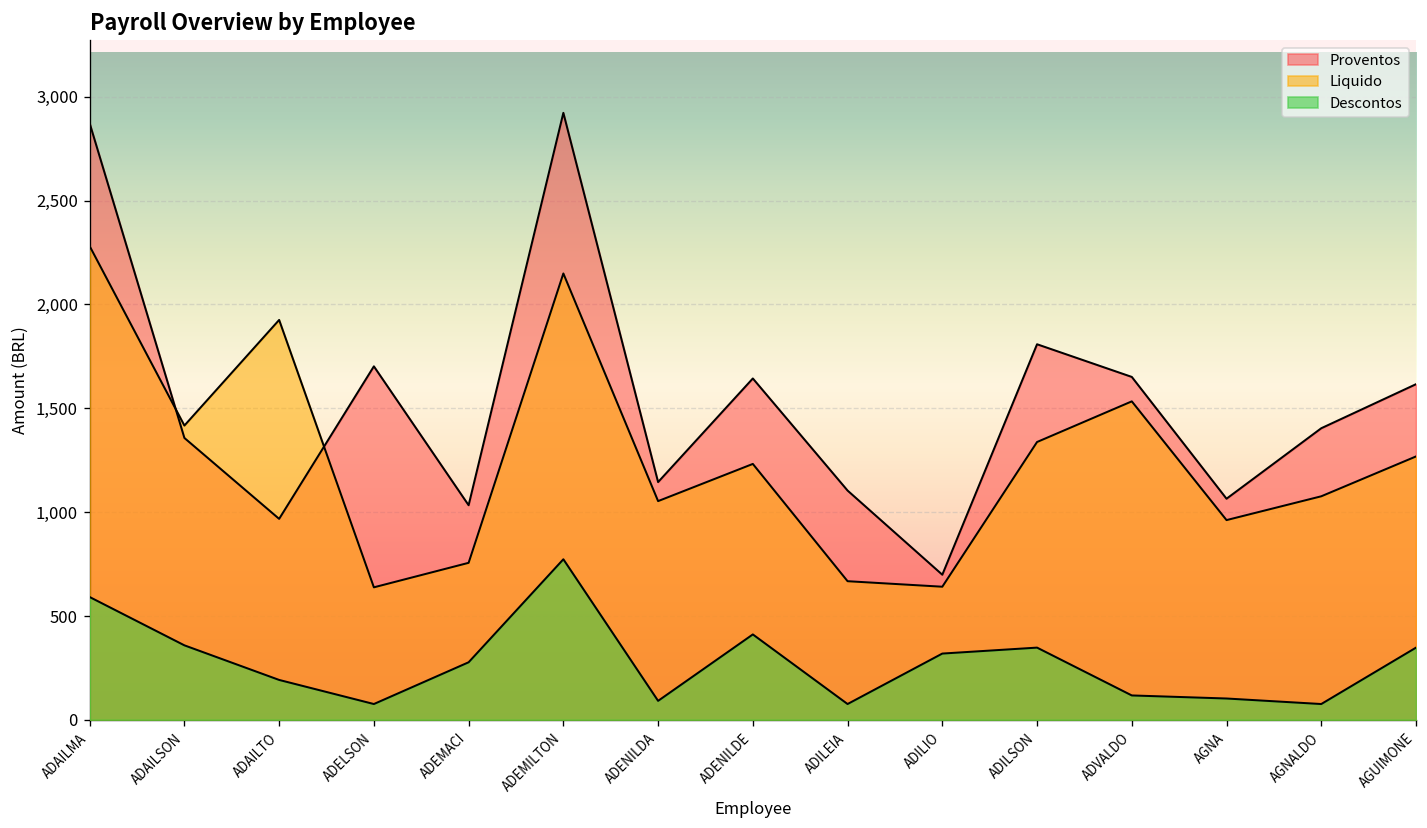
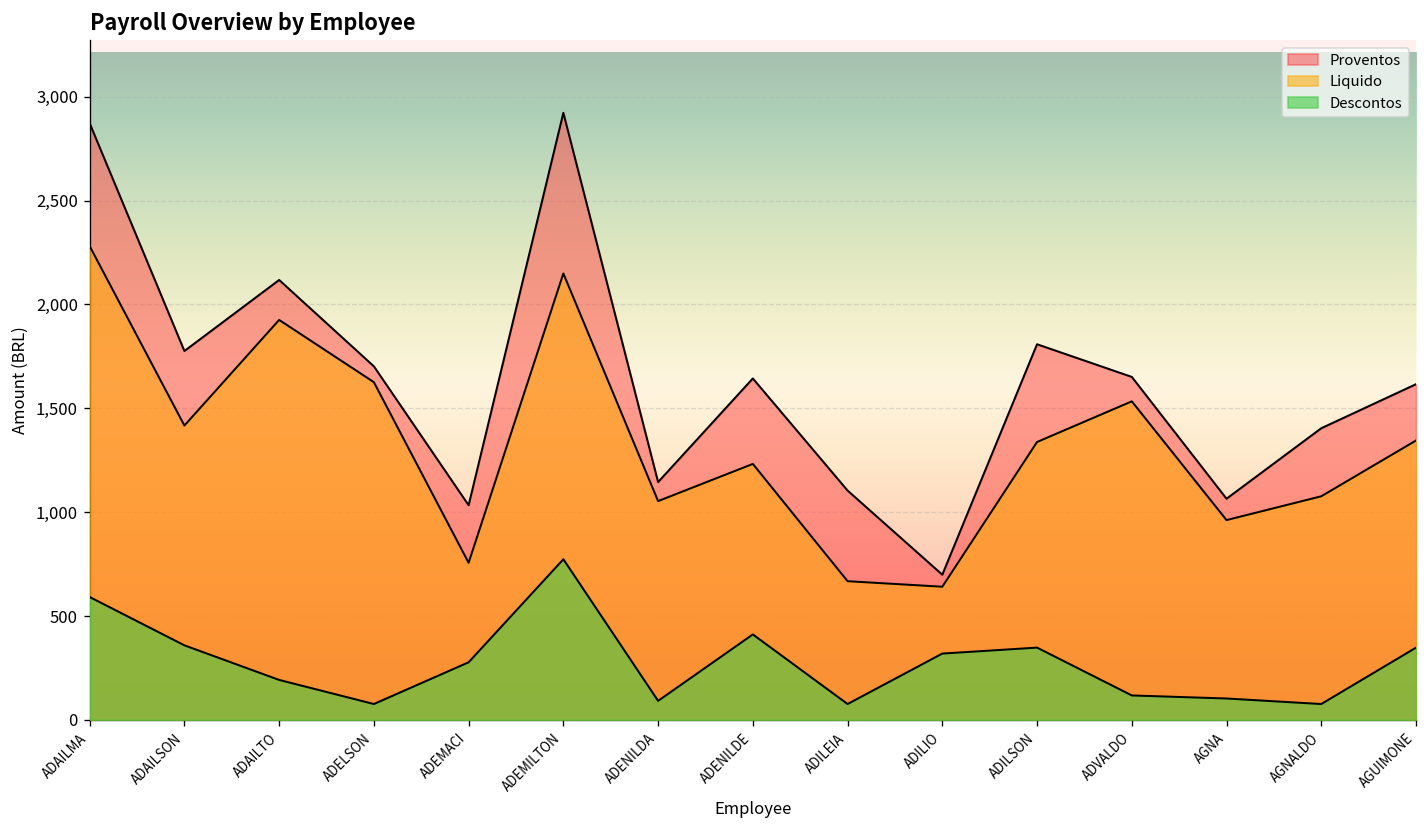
  {
    "Proventos": {
      "ADAILMA": "2,870",
-     "ADAILSON": "1,360",
-     "ADAILTO": "970",
+     "ADAILSON": "1,780",
+     "ADAILTO": "2,120",
      "ADELSON": "1,700",
      "ADEMACI": "1,030",
      "ADEMILTON": "2,920",
      "ADENILDA": "1,140",
      "ADENILDE": "1,640",
      "ADILEIA": "1,100",
      "ADILIO": "700",
      "ADILSON": "1,810",
      "ADVALDO": "1,650",
      "AGNA": "1,060",
      "AGNALDO": "1,400",
      "AGUIMONE": "1,620"
    },
    "Liquido": {
      "ADAILMA": "2,280",
      "ADAILSON": "1,420",
      "ADAILTO": "1,930",
-     "ADELSON": "640",
+     "ADELSON": "1,630",
      "ADEMACI": "760",
      "ADEMILTON": "2,150",
      "ADENILDA": "1,050",
      "ADENILDE": "1,230",
      "ADILEIA": "670",
      "ADILIO": "640",
      "ADILSON": "1,340",
      "ADVALDO": "1,530",
      "AGNA": "960",
      "AGNALDO": "1,080",
-     "AGUIMONE": "1,270"
+     "AGUIMONE": "1,340"
    },
    "Descontos": {
      "ADAILMA": "590",
      "ADAILSON": "360",
      "ADAILTO": "190",
      "ADELSON": "80",
      "ADEMACI": "280",
      "ADEMILTON": "770",
      "ADENILDA": "90",
      "ADENILDE": "410",
      "ADILEIA": "80",
      "ADILIO": "320",
      "ADILSON": "350",
      "ADVALDO": "120",
      "AGNA": "100",
      "AGNALDO": "80",
      "AGUIMONE": "350"
    }
  }
